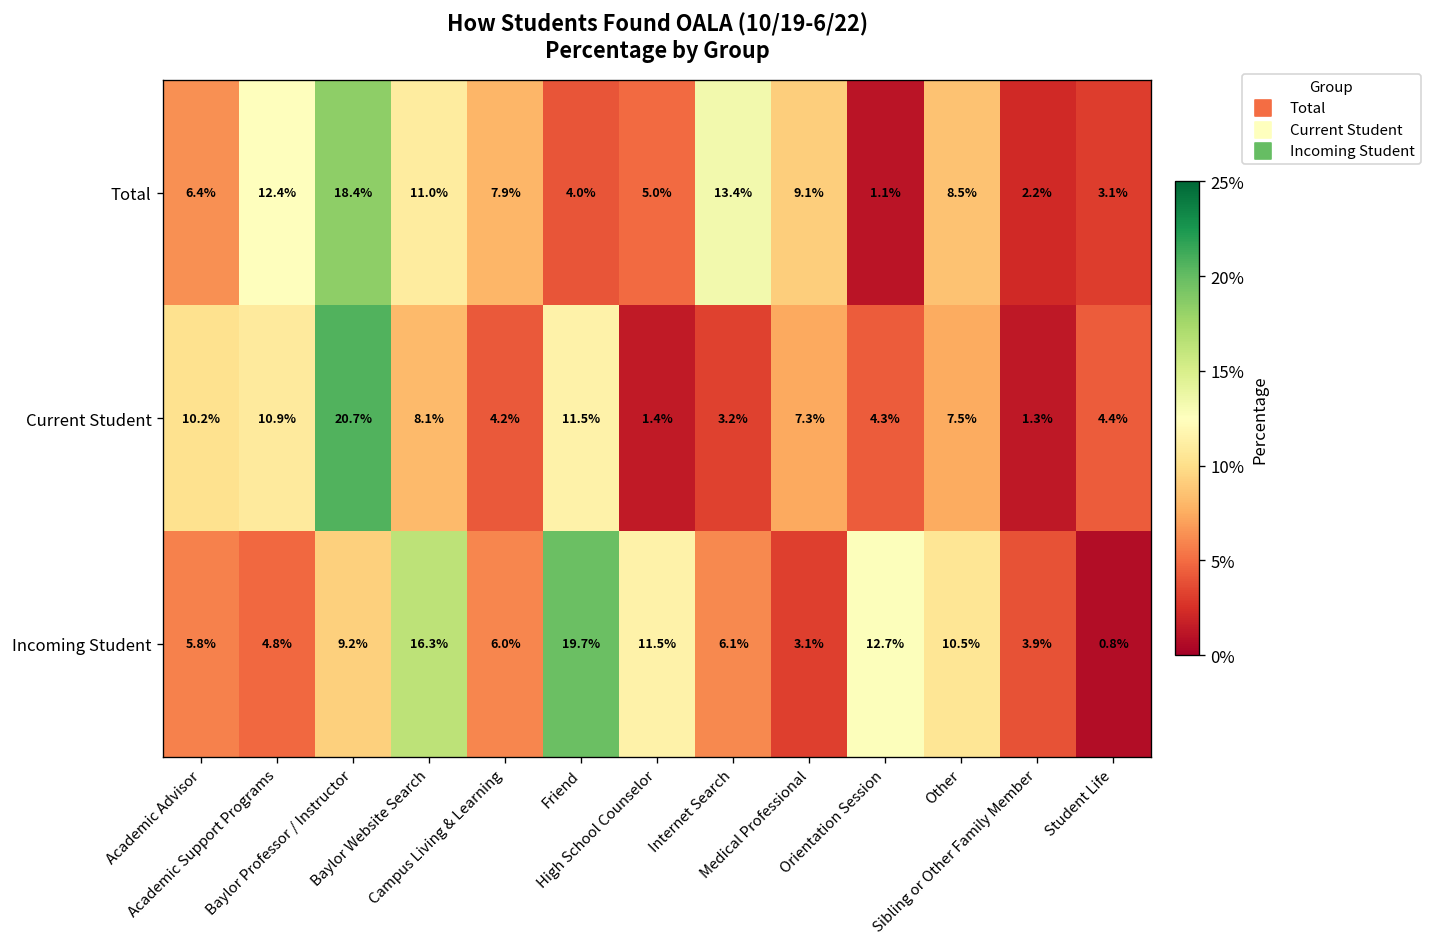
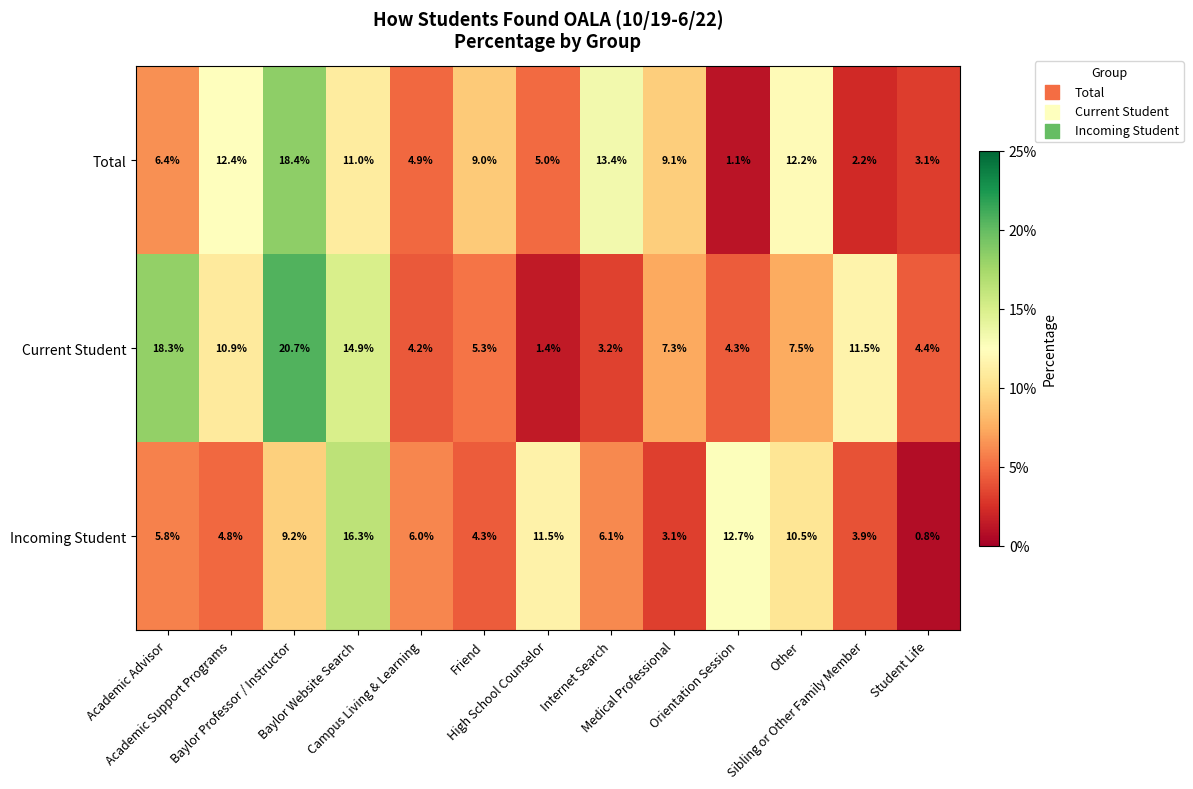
  {
    "Total": {
      "Academic Advisor": "6.4%",
      "Academic Support Programs": "12.4%",
      "Baylor Professor / Instructor": "18.4%",
      "Baylor Website Search": "11.0%",
-     "Campus Living & Learning": "7.9%",
-     "Friend": "4.0%",
+     "Campus Living & Learning": "4.9%",
+     "Friend": "9.0%",
      "High School Counselor": "5.0%",
      "Internet Search": "13.4%",
      "Medical Professional": "9.1%",
      "Orientation Session": "1.1%",
-     "Other": "8.5%",
+     "Other": "12.2%",
      "Sibling or Other Family Member": "2.2%",
      "Student Life": "3.1%"
    },
    "Current Student": {
-     "Academic Advisor": "10.2%",
+     "Academic Advisor": "18.3%",
      "Academic Support Programs": "10.9%",
      "Baylor Professor / Instructor": "20.7%",
-     "Baylor Website Search": "8.1%",
+     "Baylor Website Search": "14.9%",
      "Campus Living & Learning": "4.2%",
-     "Friend": "11.5%",
+     "Friend": "5.3%",
      "High School Counselor": "1.4%",
      "Internet Search": "3.2%",
      "Medical Professional": "7.3%",
      "Orientation Session": "4.3%",
      "Other": "7.5%",
-     "Sibling or Other Family Member": "1.3%",
+     "Sibling or Other Family Member": "11.5%",
      "Student Life": "4.4%"
    },
    "Incoming Student": {
      "Academic Advisor": "5.8%",
      "Academic Support Programs": "4.8%",
      "Baylor Professor / Instructor": "9.2%",
      "Baylor Website Search": "16.3%",
      "Campus Living & Learning": "6.0%",
-     "Friend": "19.7%",
+     "Friend": "4.3%",
      "High School Counselor": "11.5%",
      "Internet Search": "6.1%",
      "Medical Professional": "3.1%",
      "Orientation Session": "12.7%",
      "Other": "10.5%",
      "Sibling or Other Family Member": "3.9%",
      "Student Life": "0.8%"
    }
  }
